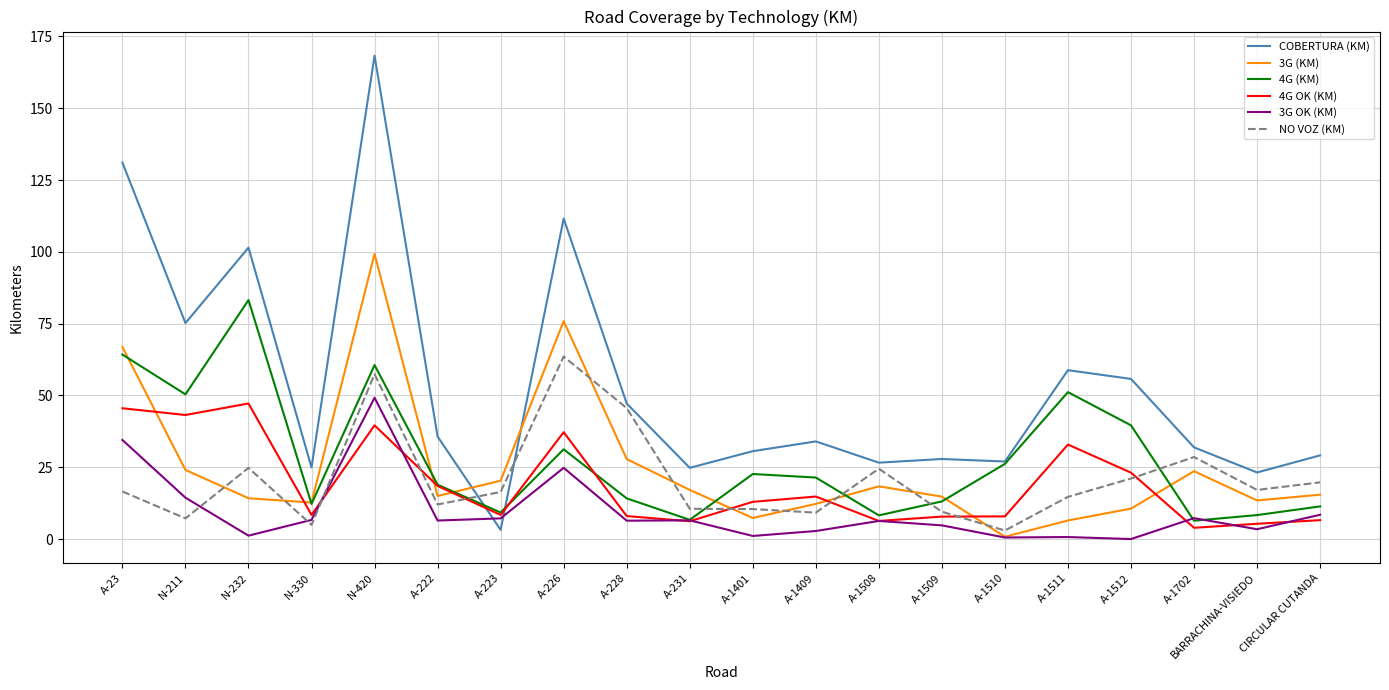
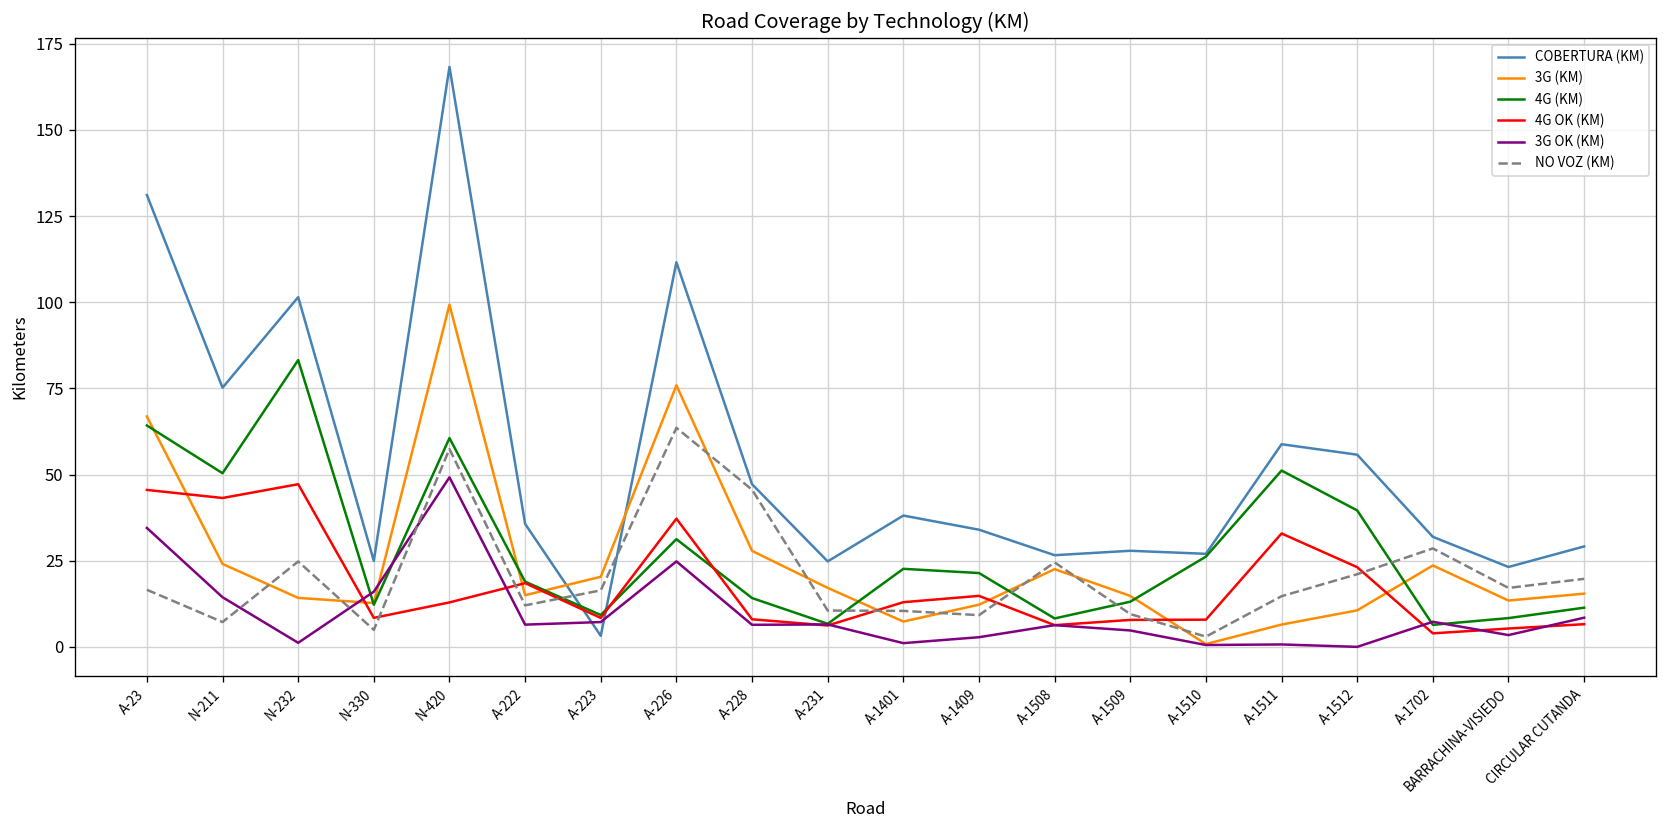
  {
    "COBERTURA (KM)": {
      "A-23": 131,
      "N-211": 75,
      "N-232": 101,
      "N-330": 25,
      "N-420": 168,
      "A-222": 36,
      "A-223": 3,
      "A-226": 112,
      "A-228": 47,
      "A-231": 25,
-     "A-1401": 31,
+     "A-1401": 38,
      "A-1409": 34,
      "A-1508": 27,
      "A-1509": 28,
      "A-1511": 59,
      "A-1512": 56,
      "A-1702": 32,
      "BARRACHINA-VISIEDO": 23,
      "CIRCULAR CUTANDA": 29
    },
    "3G (KM)": {
      "A-23": 67,
      "N-211": 24,
      "N-232": 14,
      "N-420": 99,
      "A-222": 15,
      "A-223": 20,
      "A-226": 76,
      "A-228": 28,
      "A-231": 17,
      "A-1401": 7,
      "A-1409": 12,
-     "A-1508": 18,
+     "A-1508": 23,
      "A-1509": 15,
      "A-1511": 6,
      "A-1512": 11,
      "A-1702": 24,
      "BARRACHINA-VISIEDO": 13,
      "CIRCULAR CUTANDA": 15
    },
    "4G (KM)": {
      "A-23": 64,
      "N-211": 50,
      "N-232": 83,
      "N-420": 61,
      "A-226": 31,
      "A-228": 14,
      "A-1401": 23,
      "A-1409": 21,
      "A-1508": 8,
      "A-1509": 13,
      "A-1511": 51,
      "A-1512": 40,
      "A-1702": 6,
      "BARRACHINA-VISIEDO": 8,
      "CIRCULAR CUTANDA": 11
    },
    "4G OK (KM)": {
      "A-23": 46,
      "N-211": 43,
      "N-232": 47,
      "N-330": 8,
-     "N-420": 40,
+     "N-420": 13,
      "A-226": 37,
      "A-228": 8,
      "A-1401": 13,
      "A-1409": 15,
      "A-1509": 8,
      "A-1510": 8,
      "A-1511": 33,
      "A-1512": 23,
      "A-1702": 4,
      "BARRACHINA-VISIEDO": 5,
      "CIRCULAR CUTANDA": 7
    },
    "3G OK (KM)": {
      "A-23": 35,
      "N-211": 14,
      "N-232": 1,
-     "N-330": 7,
+     "N-330": 16,
      "N-420": 49,
      "A-222": 6,
      "A-223": 7,
      "A-226": 25,
      "A-228": 6,
      "A-1401": 1,
      "A-1409": 3,
      "A-1509": 5,
      "A-1511": 1,
      "A-1512": 0,
      "A-1702": 7,
      "BARRACHINA-VISIEDO": 3,
      "CIRCULAR CUTANDA": 8
    },
    "NO VOZ (KM)": {
      "A-23": 17,
      "N-211": 7,
      "N-232": 25,
      "N-330": 5,
      "N-420": 57,
      "A-222": 12,
      "A-223": 16,
      "A-226": 64,
      "A-228": 46,
      "A-231": 11,
      "A-1401": 10,
      "A-1409": 9,
      "A-1508": 25,
      "A-1509": 10,
      "A-1510": 3,
      "A-1511": 15,
      "A-1512": 21,
      "A-1702": 29,
      "BARRACHINA-VISIEDO": 17,
      "CIRCULAR CUTANDA": 20
    }
  }
